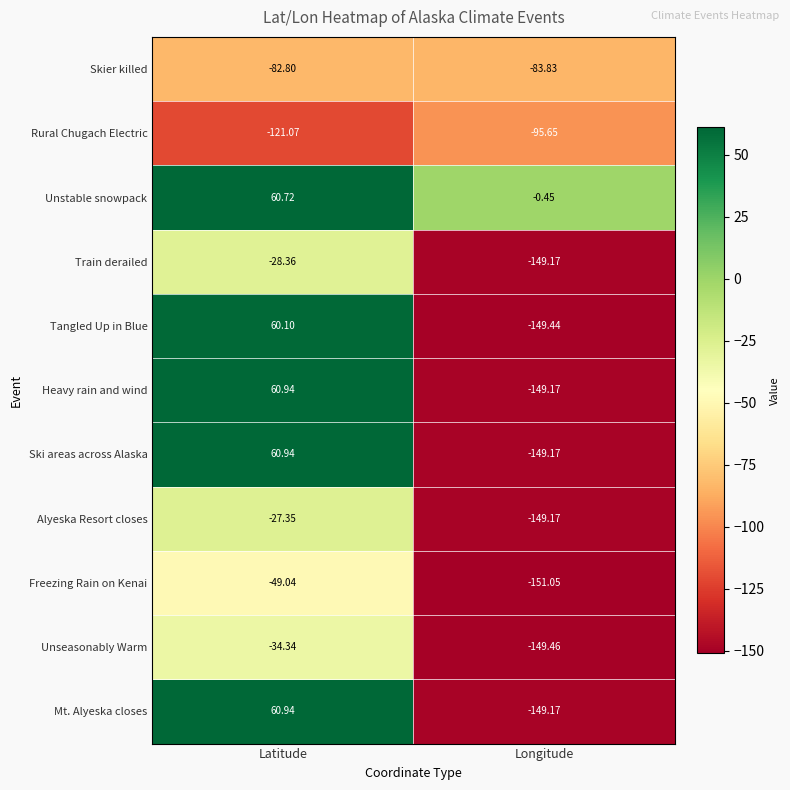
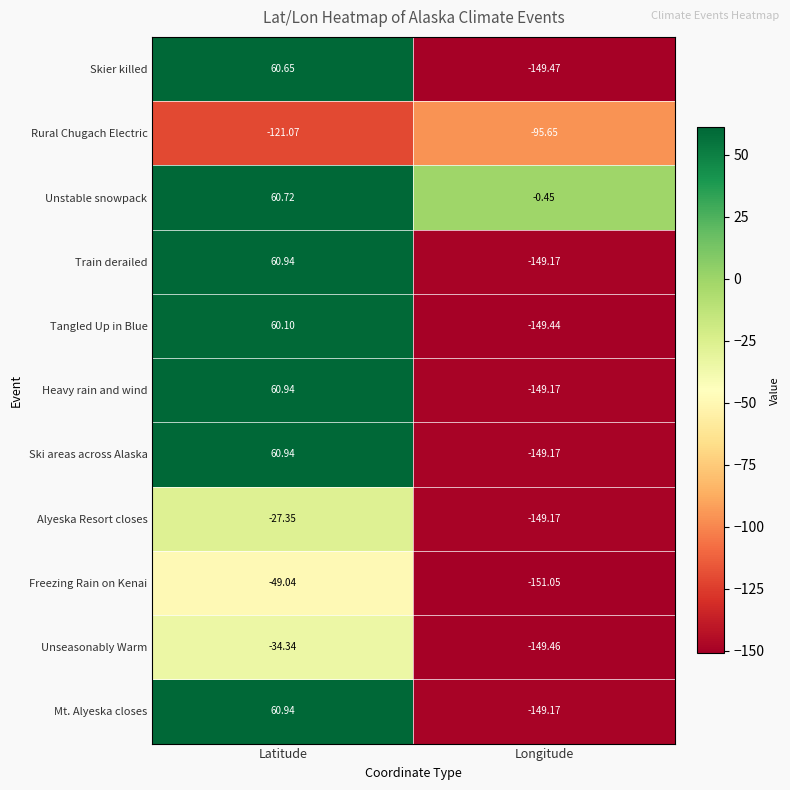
  {
    "Skier killed": {
-     "Latitude": -82.80,
-     "Longitude": -83.83
+     "Latitude": 60.65,
+     "Longitude": -149.47
    },
    "Rural Chugach Electric": {
      "Latitude": -121.07,
      "Longitude": -95.65
    },
    "Unstable snowpack": {
      "Latitude": 60.72,
      "Longitude": -0.45
    },
    "Train derailed": {
-     "Latitude": -28.36,
+     "Latitude": 60.94,
      "Longitude": -149.17
    },
    "Tangled Up in Blue": {
      "Latitude": 60.10,
      "Longitude": -149.44
    },
    "Heavy rain and wind": {
      "Latitude": 60.94,
      "Longitude": -149.17
    },
    "Ski areas across Alaska": {
      "Latitude": 60.94,
      "Longitude": -149.17
    },
    "Alyeska Resort closes": {
      "Latitude": -27.35,
      "Longitude": -149.17
    },
    "Freezing Rain on Kenai": {
      "Latitude": -49.04,
      "Longitude": -151.05
    },
    "Unseasonably Warm": {
      "Latitude": -34.34,
      "Longitude": -149.46
    },
    "Mt. Alyeska closes": {
      "Latitude": 60.94,
      "Longitude": -149.17
    }
  }
